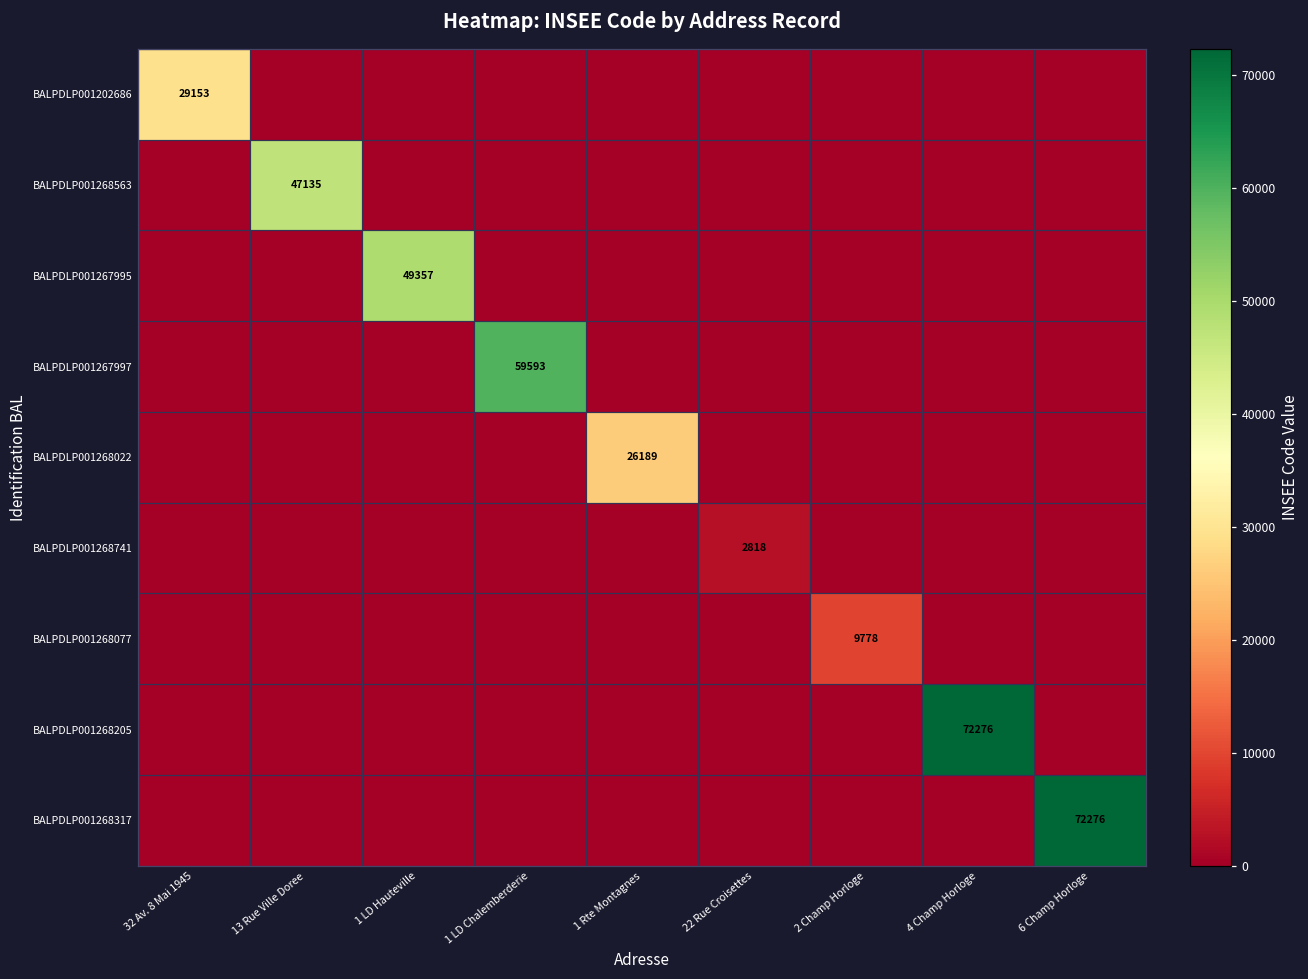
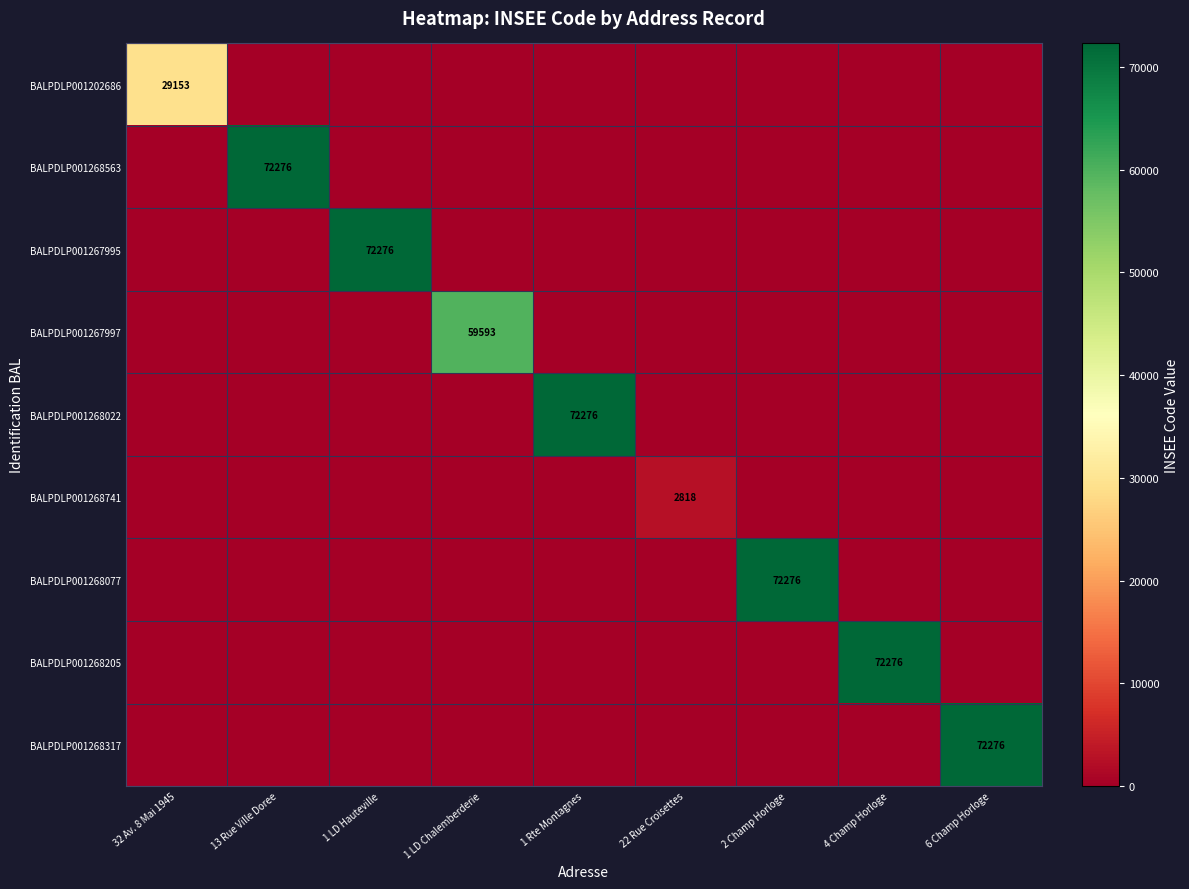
  {
    "BALPDLP001202686": {
      "32 Av. 8 Mai 1945": 29153
    },
    "BALPDLP001268563": {
-     "13 Rue Ville Doree": 47135
+     "13 Rue Ville Doree": 72276
    },
    "BALPDLP001267995": {
-     "1 LD Hauteville": 49357
+     "1 LD Hauteville": 72276
    },
    "BALPDLP001267997": {
      "1 LD Chalemberderie": 59593
    },
    "BALPDLP001268022": {
-     "1 Rte Montagnes": 26189
+     "1 Rte Montagnes": 72276
    },
    "BALPDLP001268741": {
      "22 Rue Croisettes": 2818
    },
    "BALPDLP001268077": {
-     "2 Champ Horloge": 9778
+     "2 Champ Horloge": 72276
    },
    "BALPDLP001268205": {
      "4 Champ Horloge": 72276
    },
    "BALPDLP001268317": {
      "6 Champ Horloge": 72276
    }
  }
